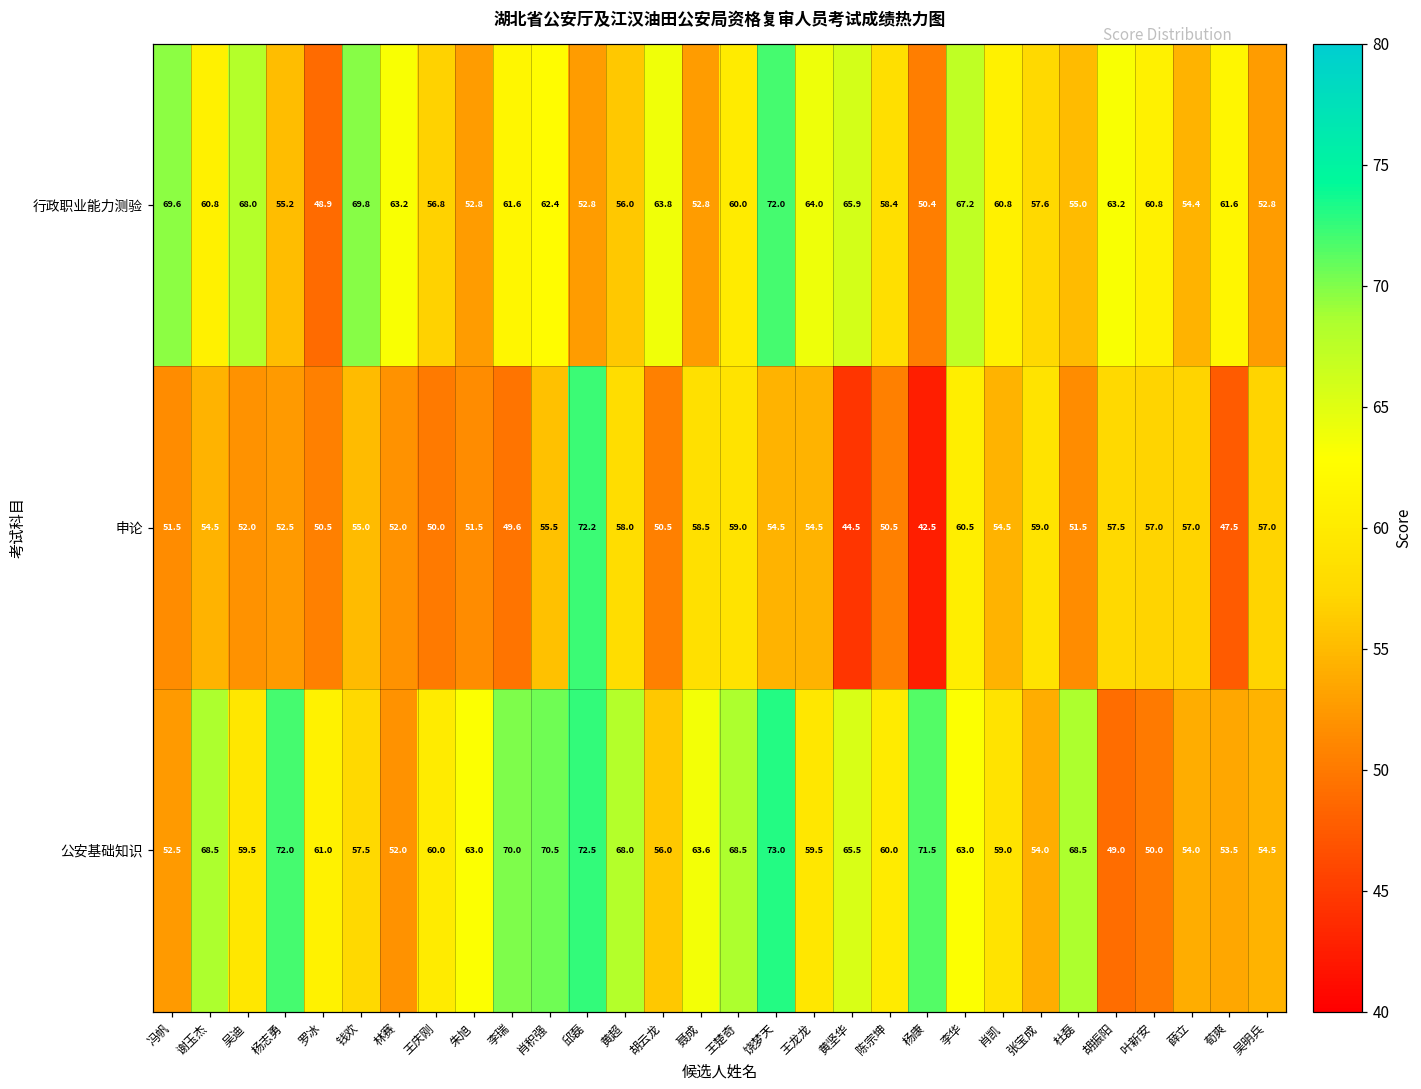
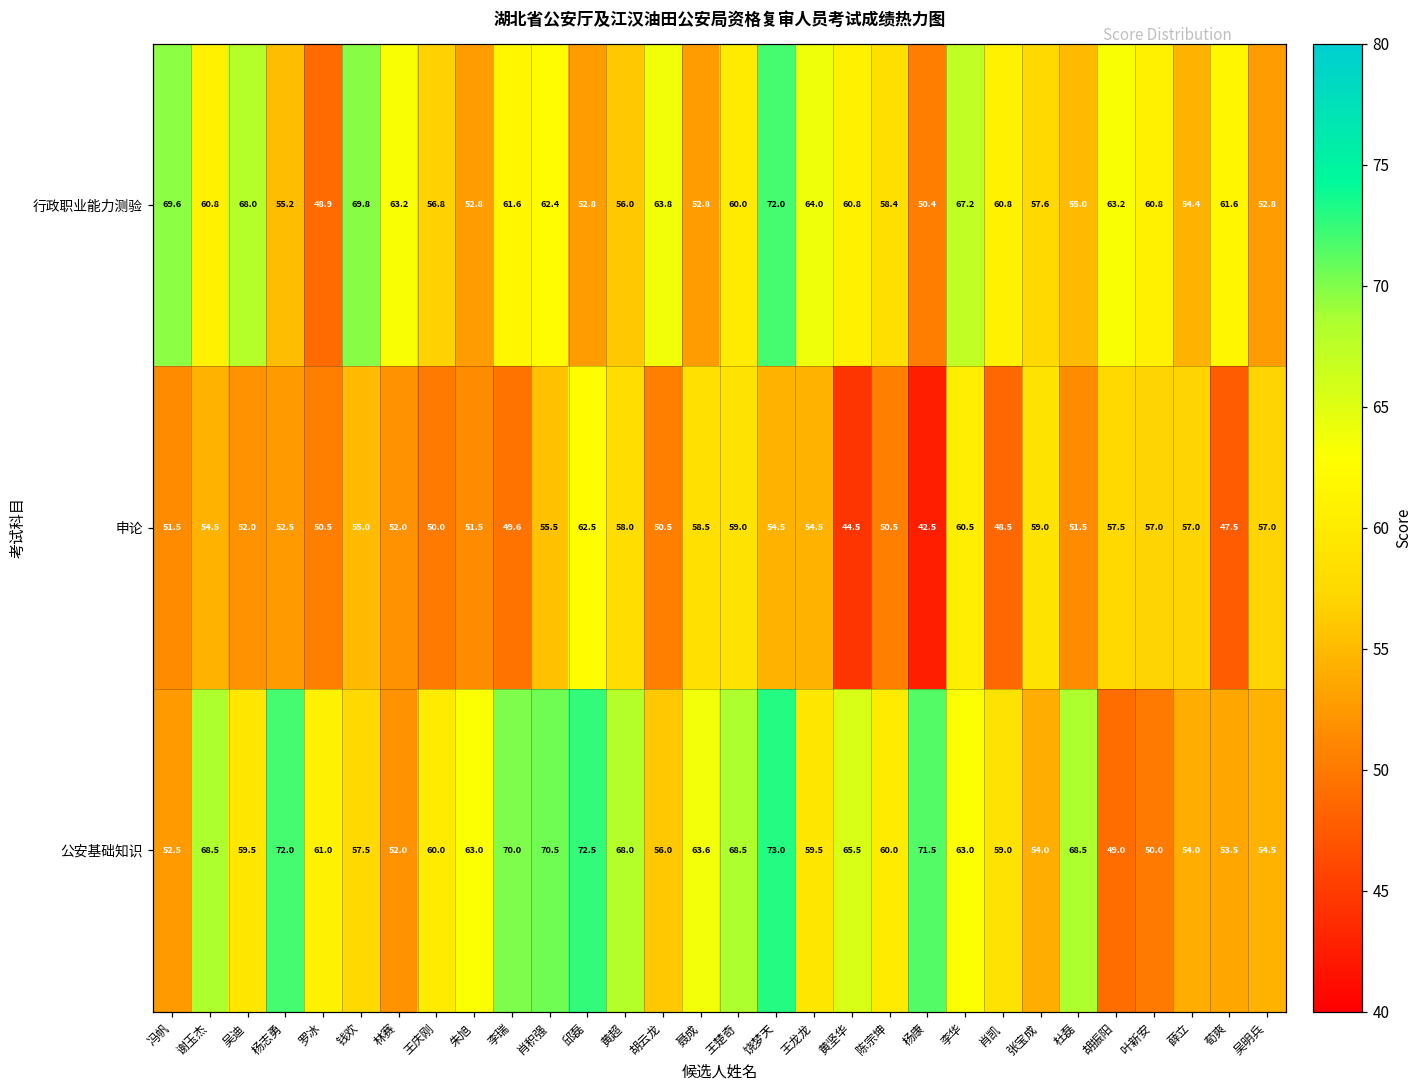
  {
    "行政职业能力测验": {
      "冯帆": 69.6,
      "谢玉杰": 60.8,
      "吴迪": 68.0,
      "杨志勇": 55.2,
      "罗冰": 48.9,
      "钱欢": 69.8,
      "林赛": 63.2,
      "王庆刚": 56.8,
      "朱旭": 52.8,
      "李瑞": 61.6,
      "肖积强": 62.4,
      "邱磊": 52.8,
      "黄超": 56.0,
      "胡云龙": 63.8,
      "聂成": 52.8,
      "王楚奇": 60.0,
      "饶梦天": 72.0,
      "王龙龙": 64.0,
-     "黄坚华": 65.9,
+     "黄坚华": 60.8,
      "陈宗坤": 58.4,
      "杨康": 50.4,
      "李华": 67.2,
      "肖凯": 60.8,
      "张宝成": 57.6,
      "杜磊": 55.0,
      "胡振阳": 63.2,
      "叶新安": 60.8,
      "薛立": 54.4,
      "荀爽": 61.6,
      "吴明兵": 52.8
    },
    "申论": {
      "冯帆": 51.5,
      "谢玉杰": 54.5,
      "吴迪": 52.0,
      "杨志勇": 52.5,
      "罗冰": 50.5,
      "钱欢": 55.0,
      "林赛": 52.0,
      "王庆刚": 50.0,
      "朱旭": 51.5,
      "李瑞": 49.6,
      "肖积强": 55.5,
-     "邱磊": 72.2,
+     "邱磊": 62.5,
      "黄超": 58.0,
      "胡云龙": 50.5,
      "聂成": 58.5,
      "王楚奇": 59.0,
      "饶梦天": 54.5,
      "王龙龙": 54.5,
      "黄坚华": 44.5,
      "陈宗坤": 50.5,
      "杨康": 42.5,
      "李华": 60.5,
-     "肖凯": 54.5,
+     "肖凯": 48.5,
      "张宝成": 59.0,
      "杜磊": 51.5,
      "胡振阳": 57.5,
      "叶新安": 57.0,
      "薛立": 57.0,
      "荀爽": 47.5,
      "吴明兵": 57.0
    },
    "公安基础知识": {
      "冯帆": 52.5,
      "谢玉杰": 68.5,
      "吴迪": 59.5,
      "杨志勇": 72.0,
      "罗冰": 61.0,
      "钱欢": 57.5,
      "林赛": 52.0,
      "王庆刚": 60.0,
      "朱旭": 63.0,
      "李瑞": 70.0,
      "肖积强": 70.5,
      "邱磊": 72.5,
      "黄超": 68.0,
      "胡云龙": 56.0,
      "聂成": 63.6,
      "王楚奇": 68.5,
      "饶梦天": 73.0,
      "王龙龙": 59.5,
      "黄坚华": 65.5,
      "陈宗坤": 60.0,
      "杨康": 71.5,
      "李华": 63.0,
      "肖凯": 59.0,
      "张宝成": 54.0,
      "杜磊": 68.5,
      "胡振阳": 49.0,
      "叶新安": 50.0,
      "薛立": 54.0,
      "荀爽": 53.5,
      "吴明兵": 54.5
    }
  }
